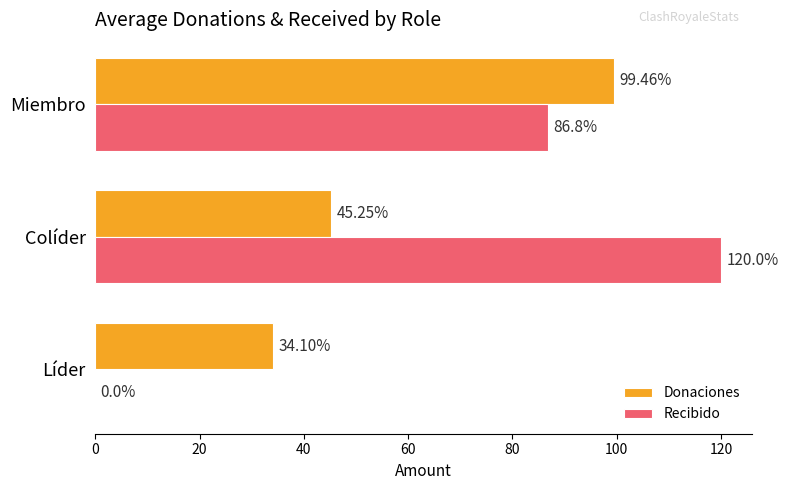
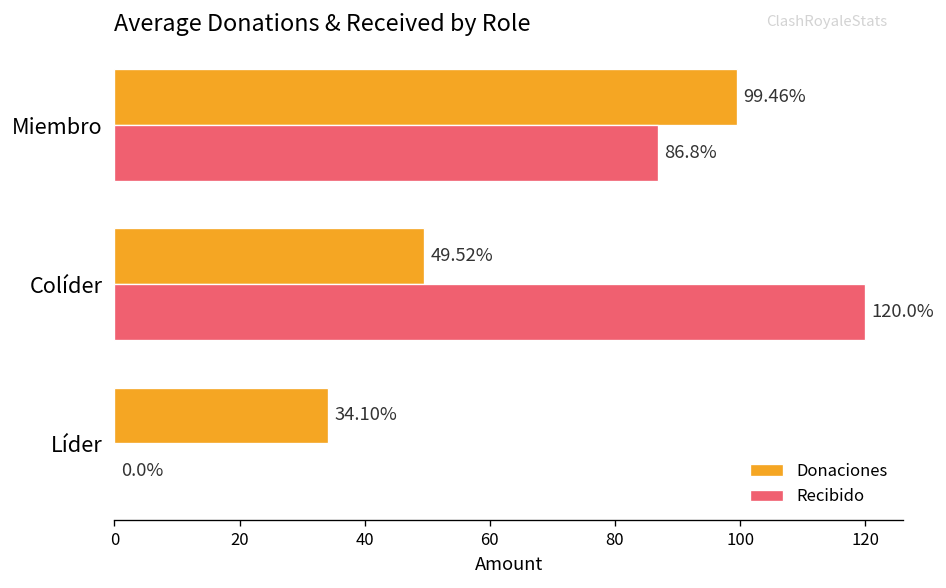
  {
    "Donaciones": {
      "Miembro": "99.46%",
-     "Colíder": "45.25%",
+     "Colíder": "49.52%",
      "Líder": "34.10%"
    },
    "Recibido": {
      "Miembro": "86.8%",
      "Colíder": "120.0%",
      "Líder": "0.0%"
    }
  }
